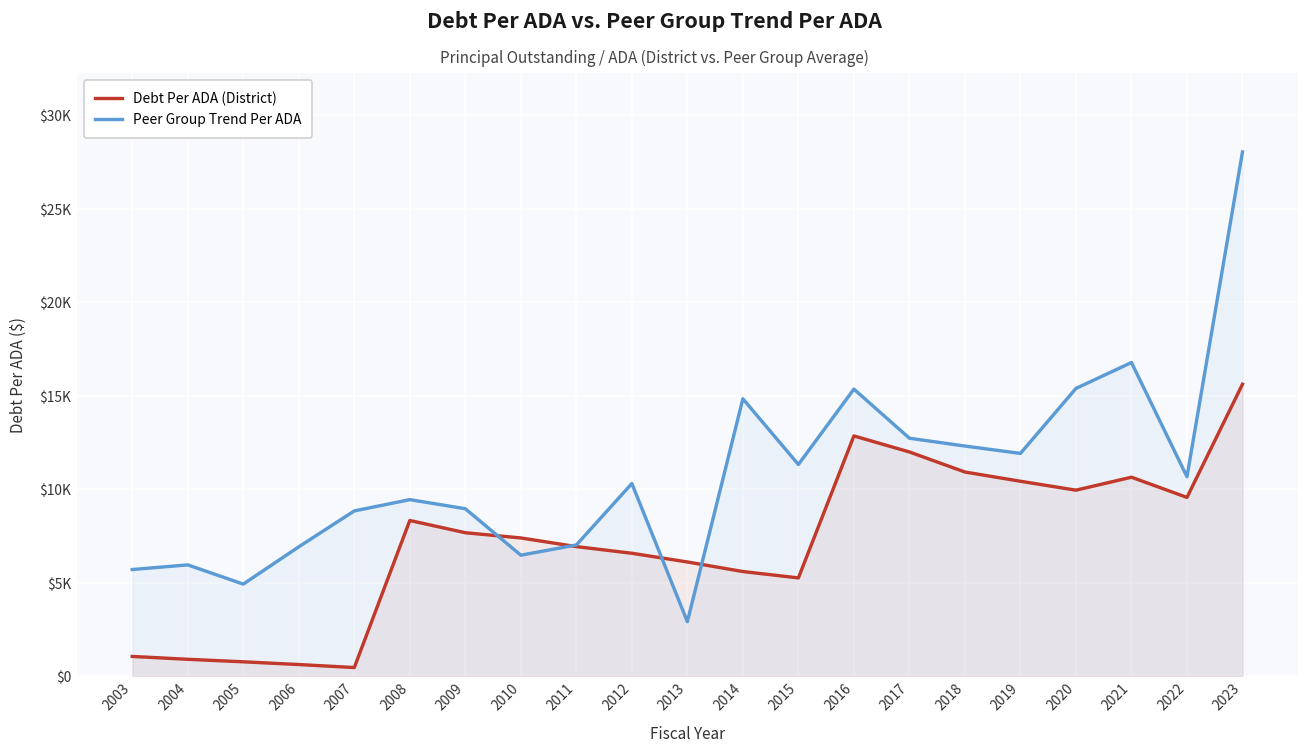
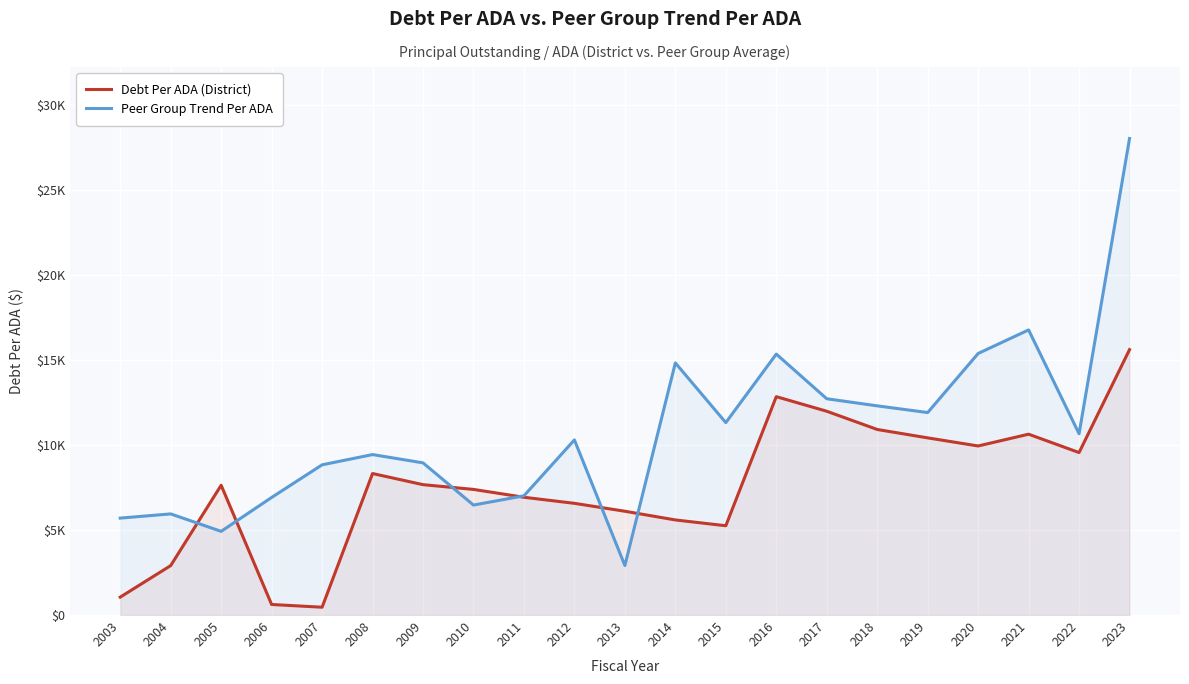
  {
    "Debt Per ADA (District)": {
      "2003": "$1100",
-     "2004": "$900",
-     "2005": "$800",
+     "2004": "$2900",
+     "2005": "$7600",
      "2006": "$600",
      "2007": "$500",
      "2008": "$8300",
      "2009": "$7700",
      "2010": "$7400",
      "2012": "$6600",
      "2013": "$6100",
      "2014": "$5600",
      "2015": "$5300",
      "2016": "$12800",
      "2017": "$12000",
      "2018": "$10900",
      "2019": "$10400",
      "2020": "$9900",
      "2021": "$10600",
      "2022": "$9600",
      "2023": "$15600"
    },
    "Peer Group Trend Per ADA": {
      "2003": "$5700",
      "2004": "$6000",
      "2005": "$4900",
      "2006": "$6900",
      "2007": "$8800",
      "2008": "$9400",
      "2009": "$9000",
      "2010": "$6500",
      "2012": "$10300",
      "2013": "$2900",
      "2014": "$14800",
      "2015": "$11300",
      "2016": "$15400",
      "2017": "$12700",
      "2018": "$12300",
      "2019": "$11900",
      "2020": "$15400",
      "2021": "$16800",
      "2022": "$10700",
      "2023": "$28000"
    }
  }
